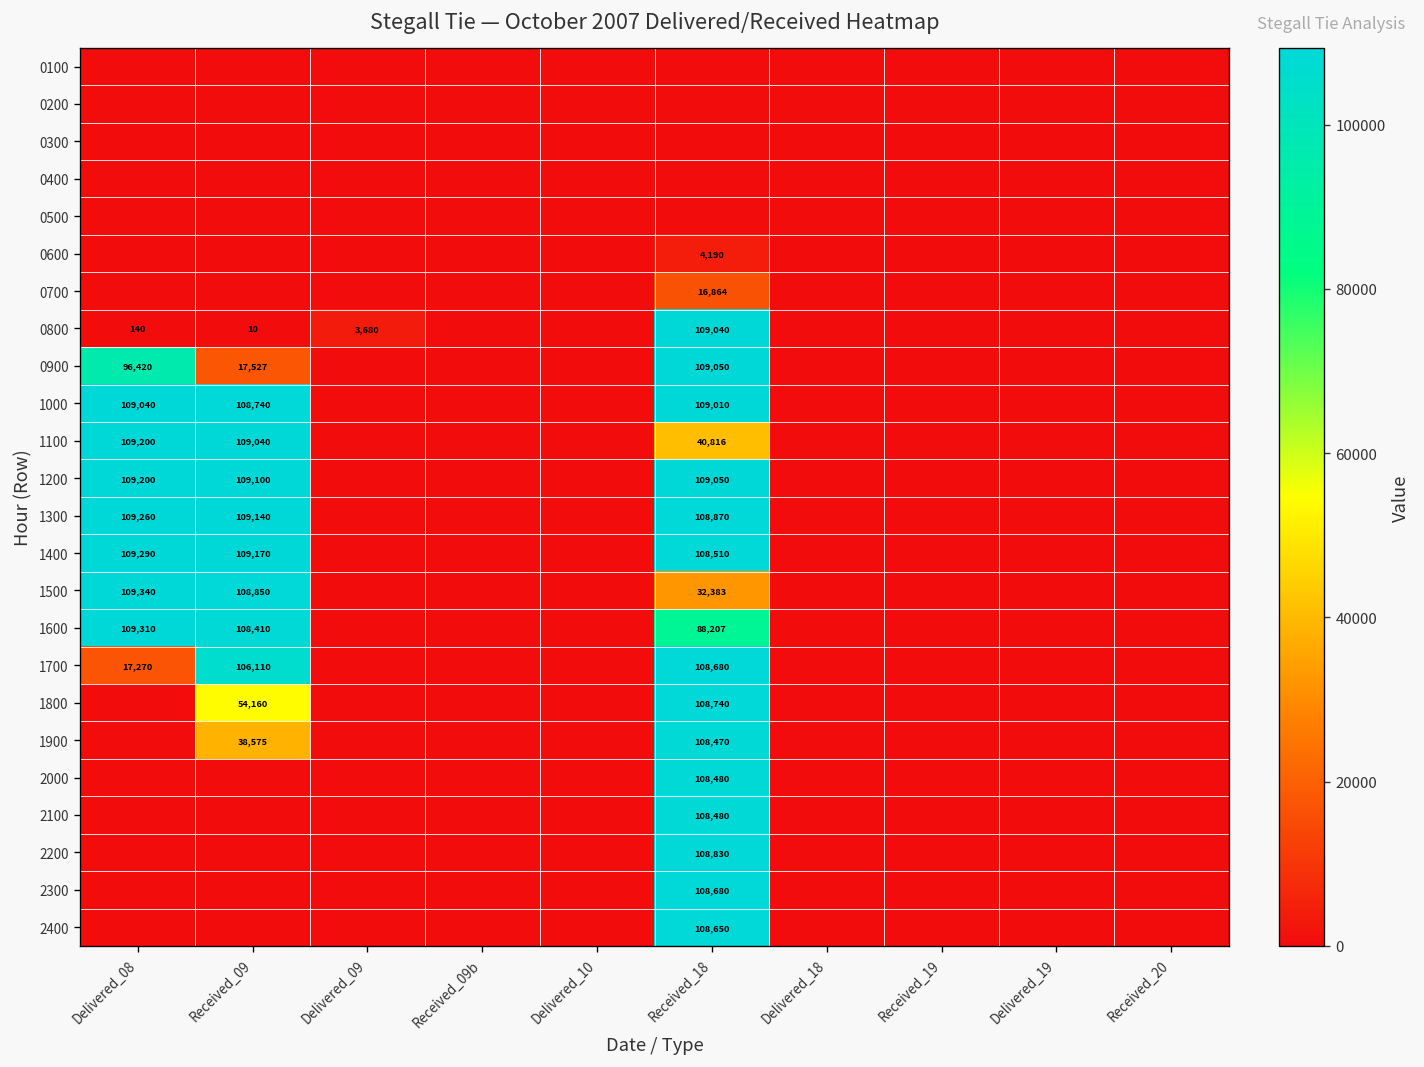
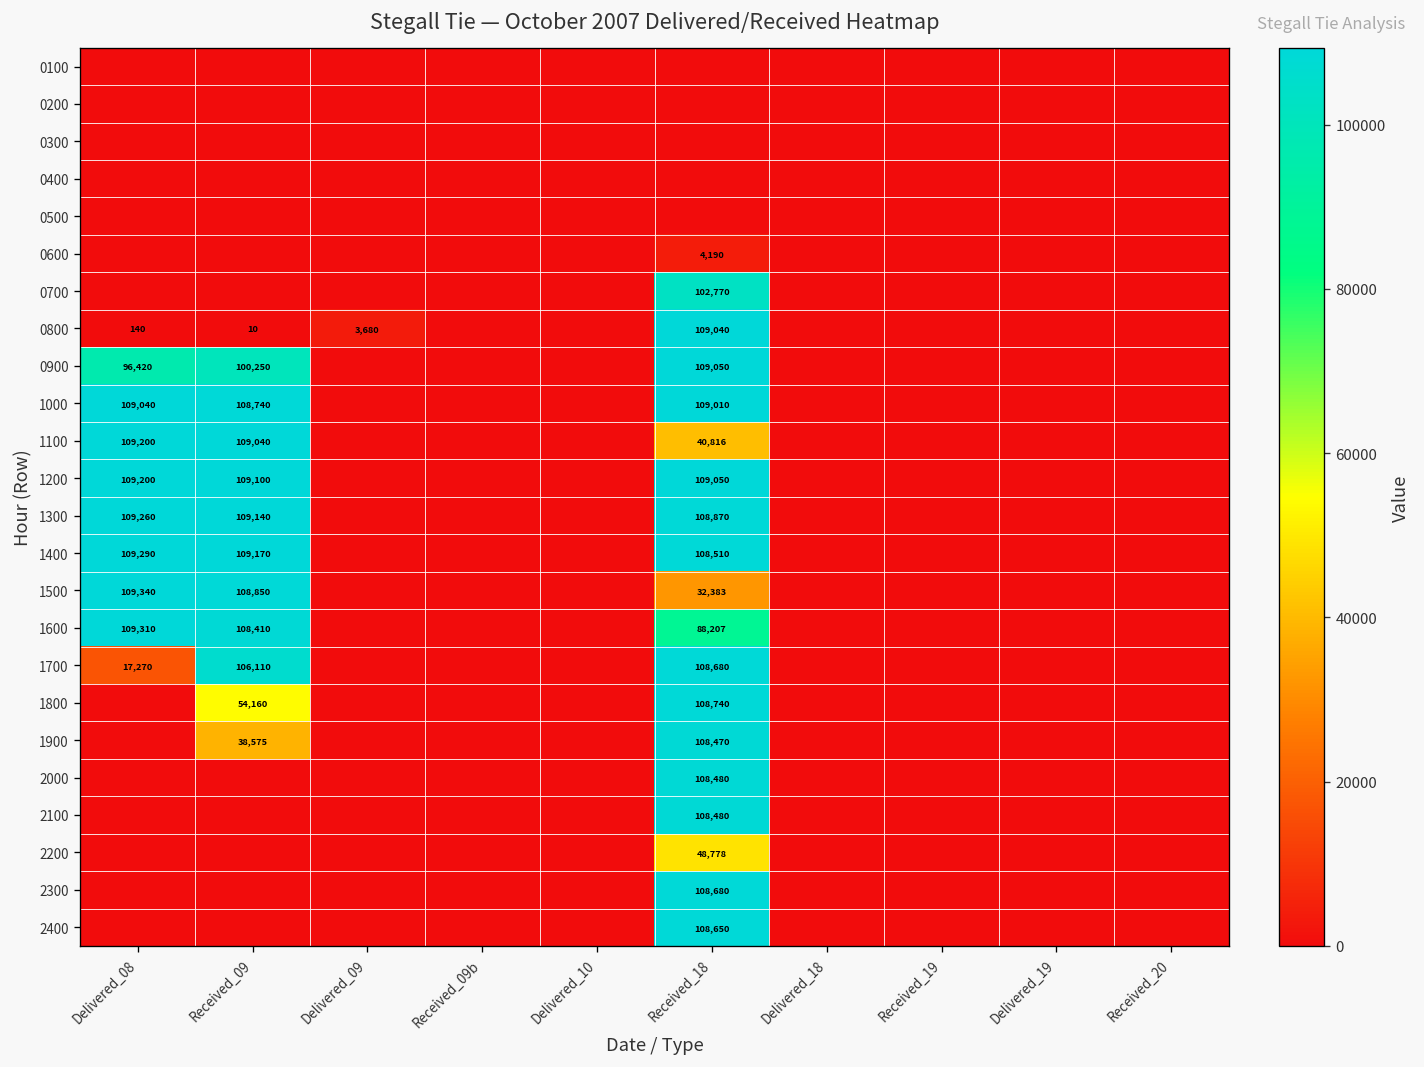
  {
    "0600": {
      "Received_18": "4,190"
    },
    "0700": {
-     "Received_18": "16,864"
+     "Received_18": "102,770"
    },
    "0800": {
      "Delivered_08": "140",
      "Received_09": "10",
      "Delivered_09": "3,680",
      "Received_18": "109,040"
    },
    "0900": {
      "Delivered_08": "96,420",
-     "Received_09": "17,527",
+     "Received_09": "100,250",
      "Received_18": "109,050"
    },
    "1000": {
      "Delivered_08": "109,040",
      "Received_09": "108,740",
      "Received_18": "109,010"
    },
    "1100": {
      "Delivered_08": "109,200",
      "Received_09": "109,040",
      "Received_18": "40,816"
    },
    "1200": {
      "Delivered_08": "109,200",
      "Received_09": "109,100",
      "Received_18": "109,050"
    },
    "1300": {
      "Delivered_08": "109,260",
      "Received_09": "109,140",
      "Received_18": "108,870"
    },
    "1400": {
      "Delivered_08": "109,290",
      "Received_09": "109,170",
      "Received_18": "108,510"
    },
    "1500": {
      "Delivered_08": "109,340",
      "Received_09": "108,850",
      "Received_18": "32,383"
    },
    "1600": {
      "Delivered_08": "109,310",
      "Received_09": "108,410",
      "Received_18": "88,207"
    },
    "1700": {
      "Delivered_08": "17,270",
      "Received_09": "106,110",
      "Received_18": "108,680"
    },
    "1800": {
      "Received_09": "54,160",
      "Received_18": "108,740"
    },
    "1900": {
      "Received_09": "38,575",
      "Received_18": "108,470"
    },
    "2000": {
      "Received_18": "108,480"
    },
    "2100": {
      "Received_18": "108,480"
    },
    "2200": {
-     "Received_18": "108,830"
+     "Received_18": "48,778"
    },
    "2300": {
      "Received_18": "108,680"
    },
    "2400": {
      "Received_18": "108,650"
    }
  }
